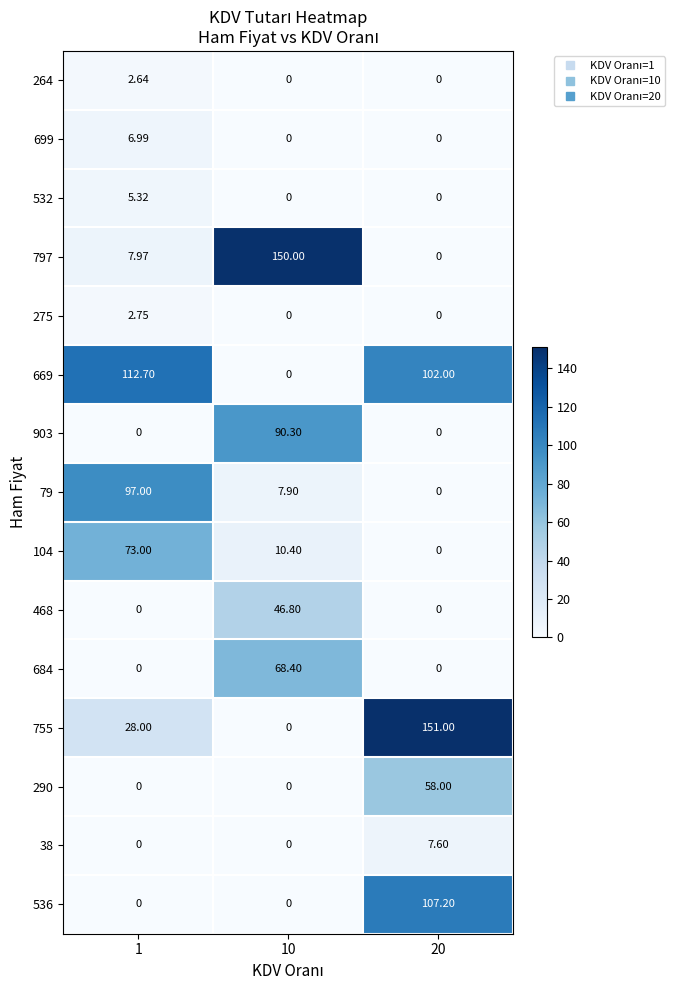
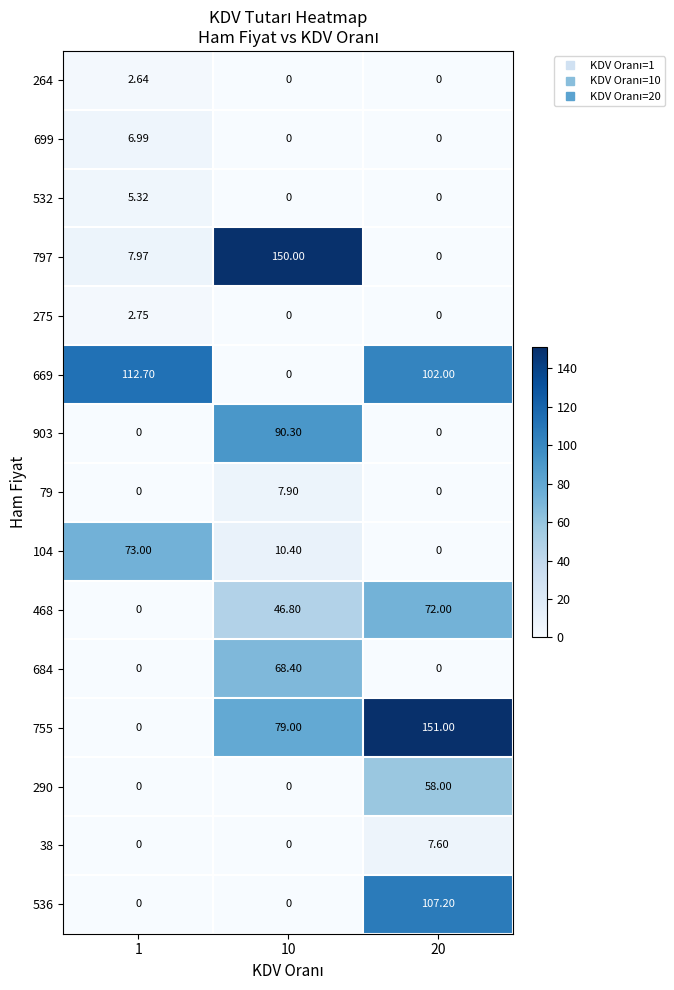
  {
    "264": {
      "1": 2.64,
      "10": 0,
      "20": 0
    },
    "699": {
      "1": 6.99,
      "10": 0,
      "20": 0
    },
    "532": {
      "1": 5.32,
      "10": 0,
      "20": 0
    },
    "797": {
      "1": 7.97,
      "10": 150.00,
      "20": 0
    },
    "275": {
      "1": 2.75,
      "10": 0,
      "20": 0
    },
    "669": {
      "1": 112.70,
      "10": 0,
      "20": 102.00
    },
    "903": {
      "1": 0,
      "10": 90.30,
      "20": 0
    },
    "79": {
-     "1": 97.00,
+     "1": 0,
      "10": 7.90,
      "20": 0
    },
    "104": {
      "1": 73.00,
      "10": 10.40,
      "20": 0
    },
    "468": {
      "1": 0,
      "10": 46.80,
-     "20": 0
+     "20": 72.00
    },
    "684": {
      "1": 0,
      "10": 68.40,
      "20": 0
    },
    "755": {
-     "1": 28.00,
-     "10": 0,
+     "1": 0,
+     "10": 79.00,
      "20": 151.00
    },
    "290": {
      "1": 0,
      "10": 0,
      "20": 58.00
    },
    "38": {
      "1": 0,
      "10": 0,
      "20": 7.60
    },
    "536": {
      "1": 0,
      "10": 0,
      "20": 107.20
    }
  }
